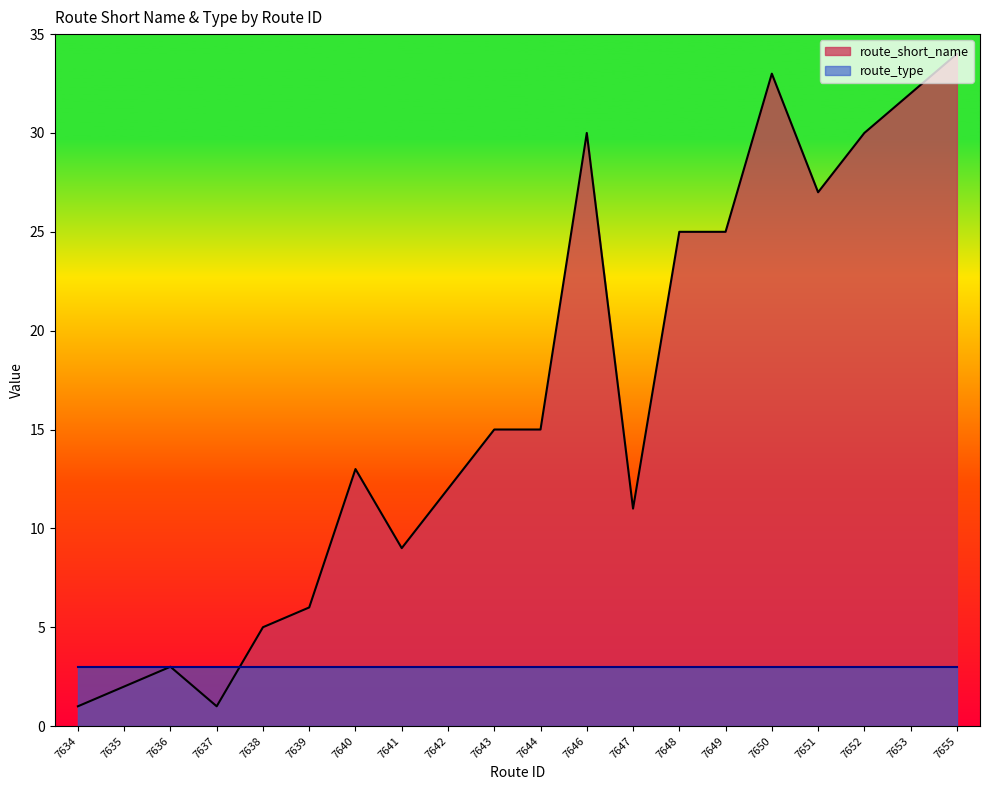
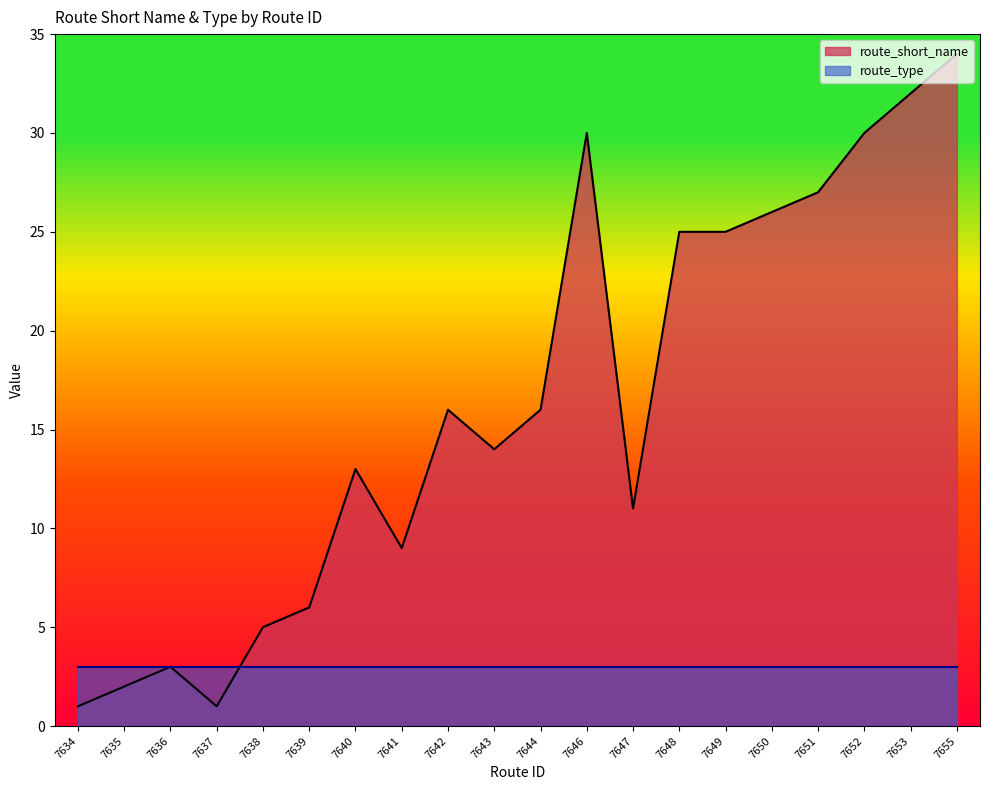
  {
    "route_short_name": {
      "7634": 1,
      "7635": 2,
      "7637": 1,
      "7638": 5,
      "7639": 6,
      "7640": 13,
      "7641": 9,
-     "7642": 12,
-     "7643": 15,
-     "7644": 15,
+     "7642": 16,
+     "7643": 14,
+     "7644": 16,
      "7646": 30,
      "7647": 11,
      "7648": 25,
      "7649": 25,
-     "7650": 33,
+     "7650": 26,
      "7651": 27,
      "7652": 30,
      "7653": 32
    },
    "route_type": {
      "7634": 3,
      "7635": 3,
      "7637": 3,
      "7638": 3,
      "7639": 3,
      "7640": 3,
      "7641": 3,
      "7642": 3,
      "7643": 3,
      "7644": 3,
      "7646": 3,
      "7647": 3,
      "7648": 3,
      "7649": 3,
      "7650": 3,
      "7651": 3,
      "7652": 3,
      "7653": 3,
      "7655": 3
    }
  }
